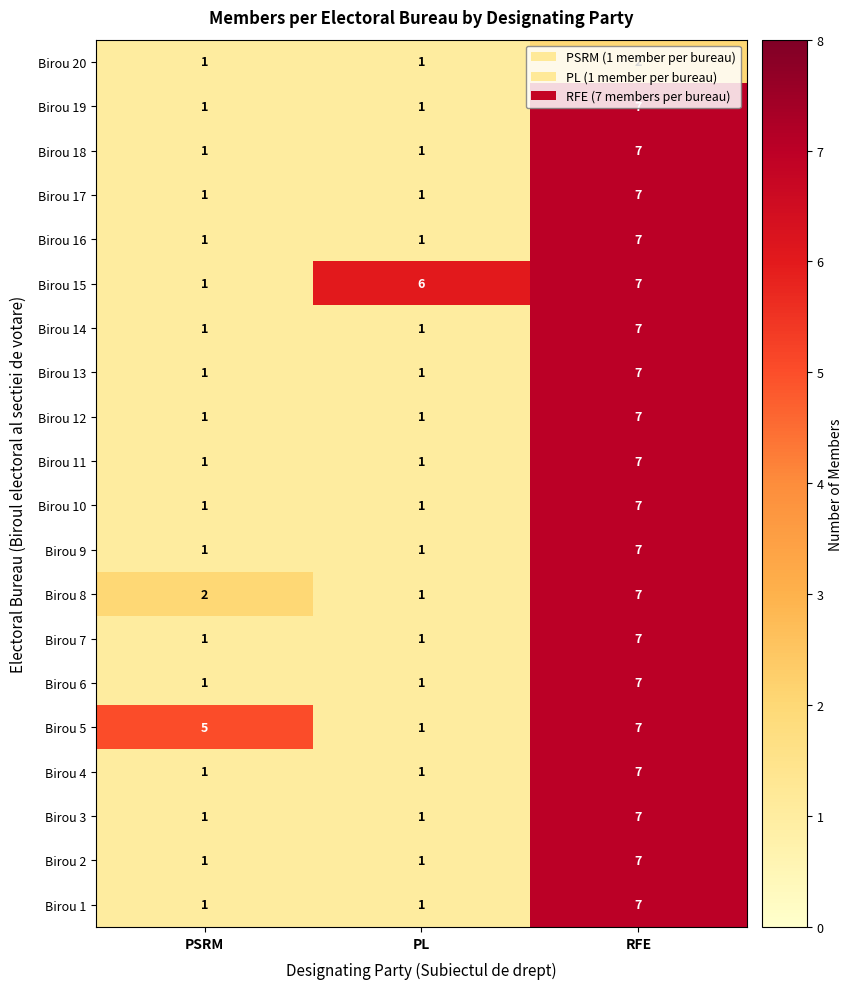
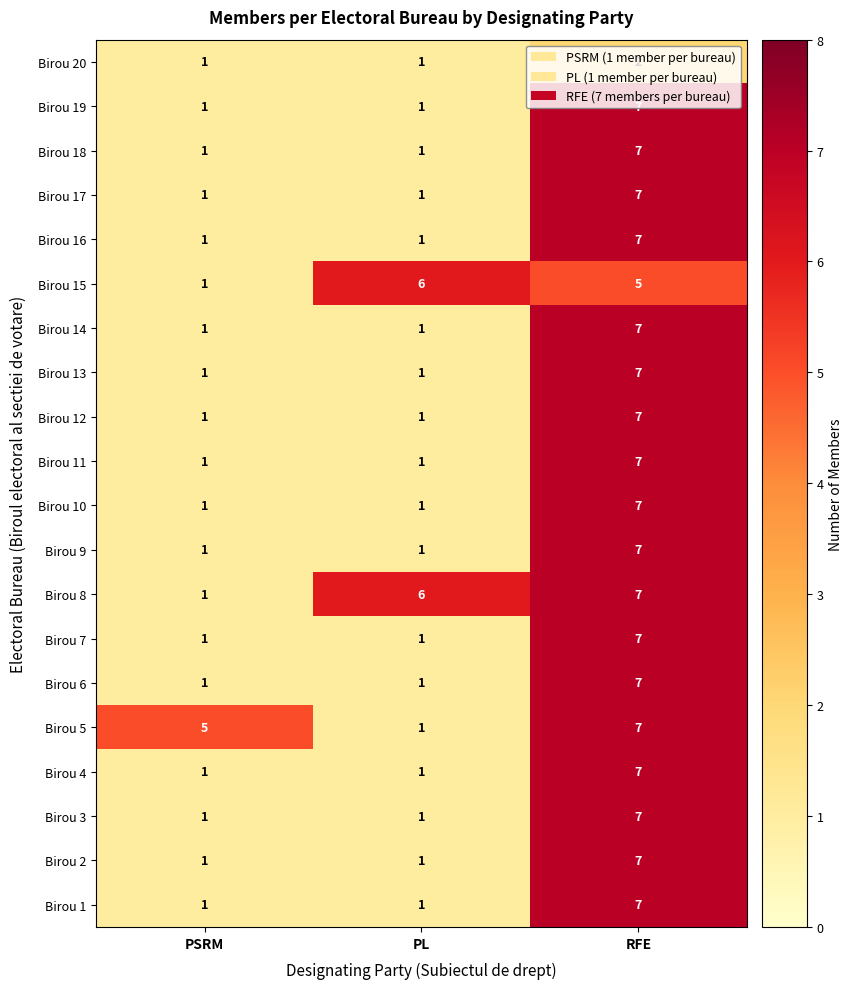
  {
    "Birou 20": {
      "PSRM": 1,
      "PL": 1
    },
    "Birou 19": {
      "PSRM": 1,
      "PL": 1
    },
    "Birou 18": {
      "PSRM": 1,
      "PL": 1,
      "RFE": 7
    },
    "Birou 17": {
      "PSRM": 1,
      "PL": 1,
      "RFE": 7
    },
    "Birou 16": {
      "PSRM": 1,
      "PL": 1,
      "RFE": 7
    },
    "Birou 15": {
      "PSRM": 1,
      "PL": 6,
-     "RFE": 7
+     "RFE": 5
    },
    "Birou 14": {
      "PSRM": 1,
      "PL": 1,
      "RFE": 7
    },
    "Birou 13": {
      "PSRM": 1,
      "PL": 1,
      "RFE": 7
    },
    "Birou 12": {
      "PSRM": 1,
      "PL": 1,
      "RFE": 7
    },
    "Birou 11": {
      "PSRM": 1,
      "PL": 1,
      "RFE": 7
    },
    "Birou 10": {
      "PSRM": 1,
      "PL": 1,
      "RFE": 7
    },
    "Birou 9": {
      "PSRM": 1,
      "PL": 1,
      "RFE": 7
    },
    "Birou 8": {
-     "PSRM": 2,
-     "PL": 1,
+     "PSRM": 1,
+     "PL": 6,
      "RFE": 7
    },
    "Birou 7": {
      "PSRM": 1,
      "PL": 1,
      "RFE": 7
    },
    "Birou 6": {
      "PSRM": 1,
      "PL": 1,
      "RFE": 7
    },
    "Birou 5": {
      "PSRM": 5,
      "PL": 1,
      "RFE": 7
    },
    "Birou 4": {
      "PSRM": 1,
      "PL": 1,
      "RFE": 7
    },
    "Birou 3": {
      "PSRM": 1,
      "PL": 1,
      "RFE": 7
    },
    "Birou 2": {
      "PSRM": 1,
      "PL": 1,
      "RFE": 7
    },
    "Birou 1": {
      "PSRM": 1,
      "PL": 1,
      "RFE": 7
    }
  }
